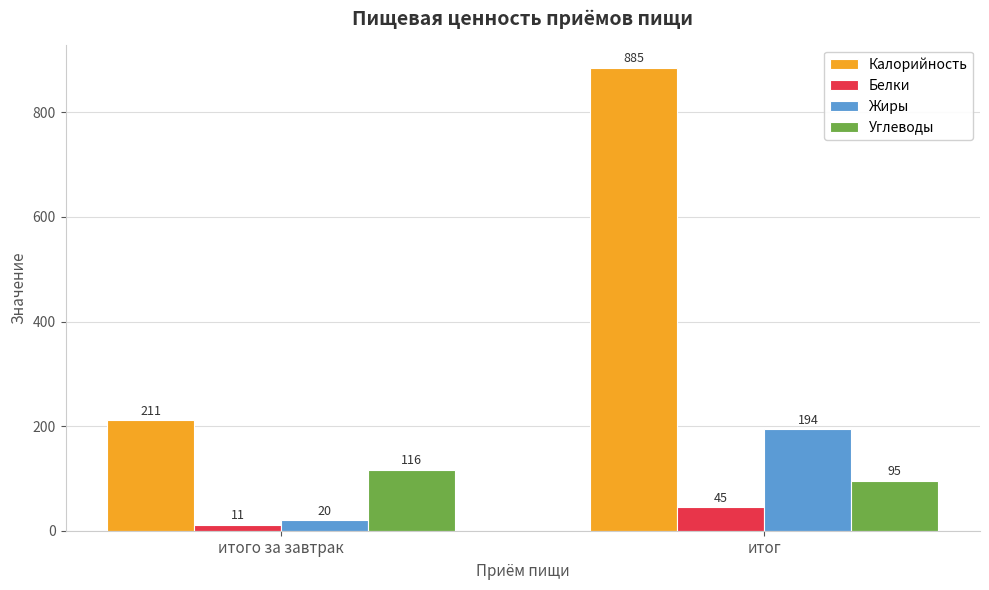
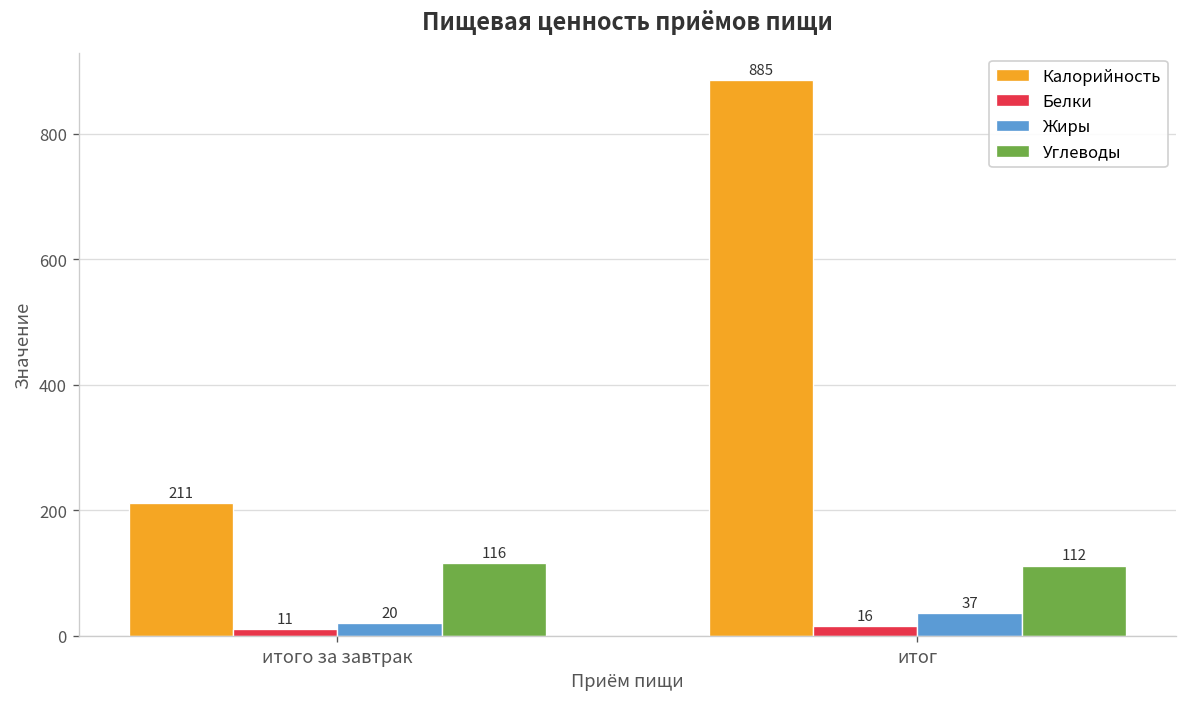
  {
    "Калорийность": {
      "итого за завтрак": 211,
      "итог": 885
    },
    "Белки": {
      "итого за завтрак": 11,
-     "итог": 45
+     "итог": 16
    },
    "Жиры": {
      "итого за завтрак": 20,
-     "итог": 194
+     "итог": 37
    },
    "Углеводы": {
      "итого за завтрак": 116,
-     "итог": 95
+     "итог": 112
    }
  }
